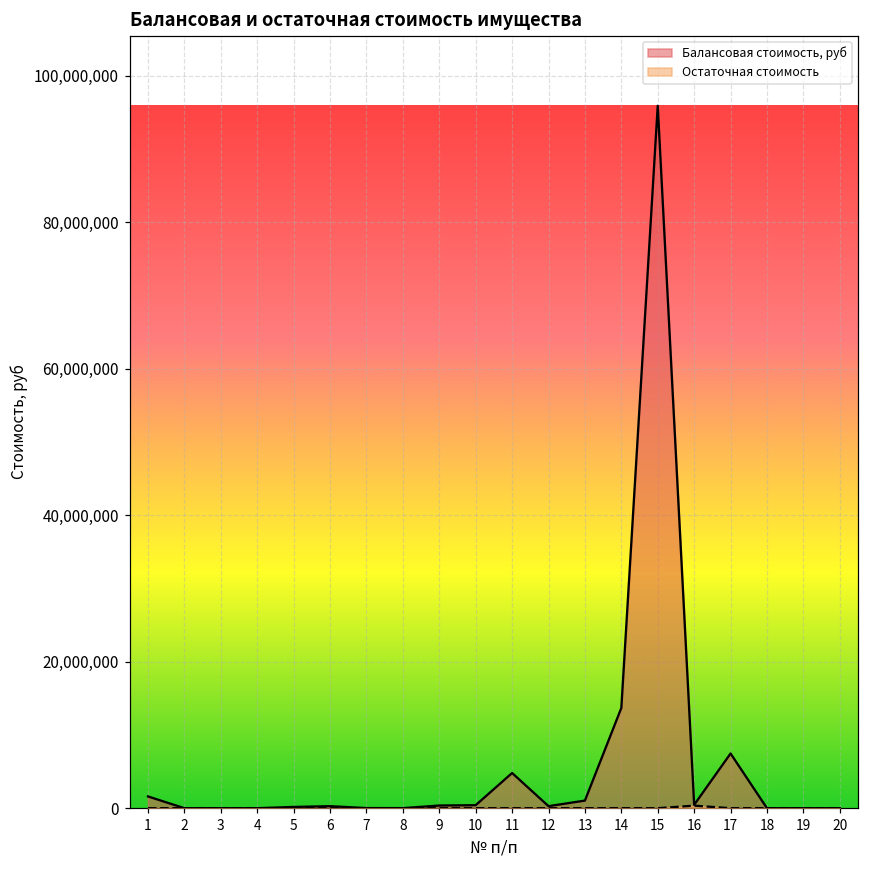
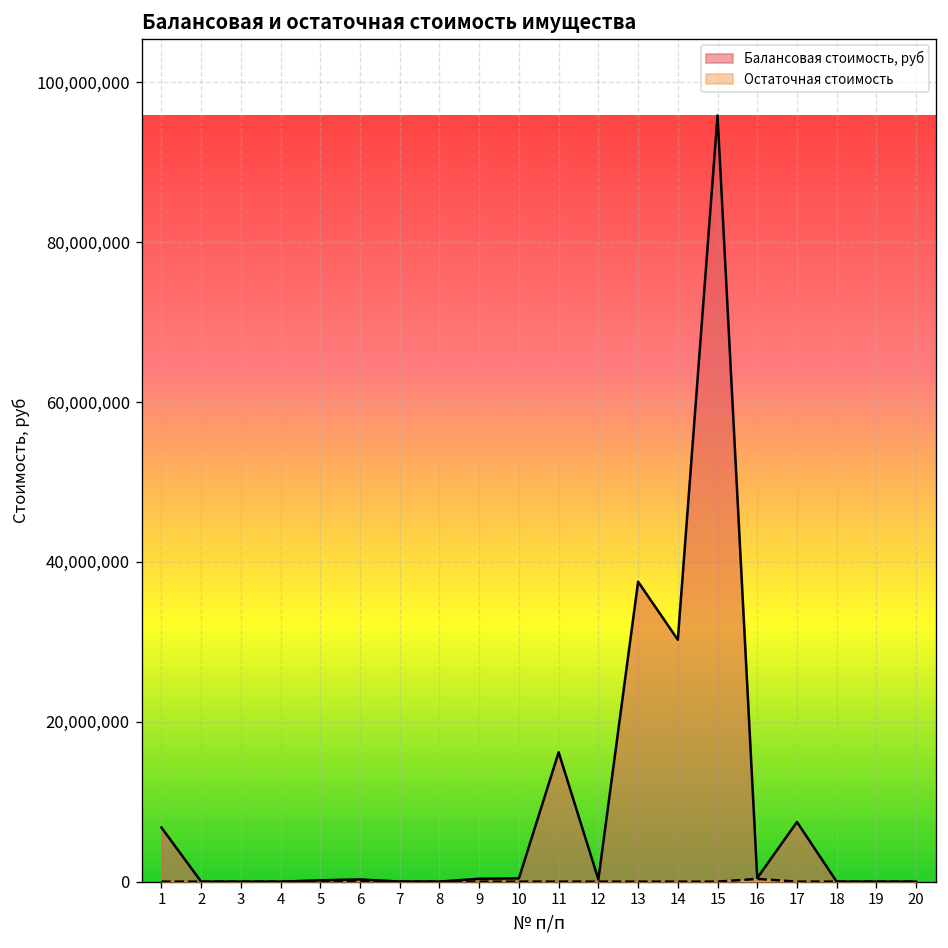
  {
    "Балансовая стоимость, руб": {
-     "1": "2,000,000",
+     "1": "7,000,000",
      "10": "0",
-     "11": "5,000,000",
-     "13": "1,000,000",
-     "14": "14,000,000",
+     "11": "16,000,000",
+     "13": "38,000,000",
+     "14": "30,000,000",
      "15": "96,000,000",
      "17": "7,000,000"
    },
    "Остаточная стоимость": {
      "1": "0",
      "10": "0",
      "11": "0",
      "13": "0",
      "14": "0",
      "15": "0",
      "17": "0"
    }
  }
